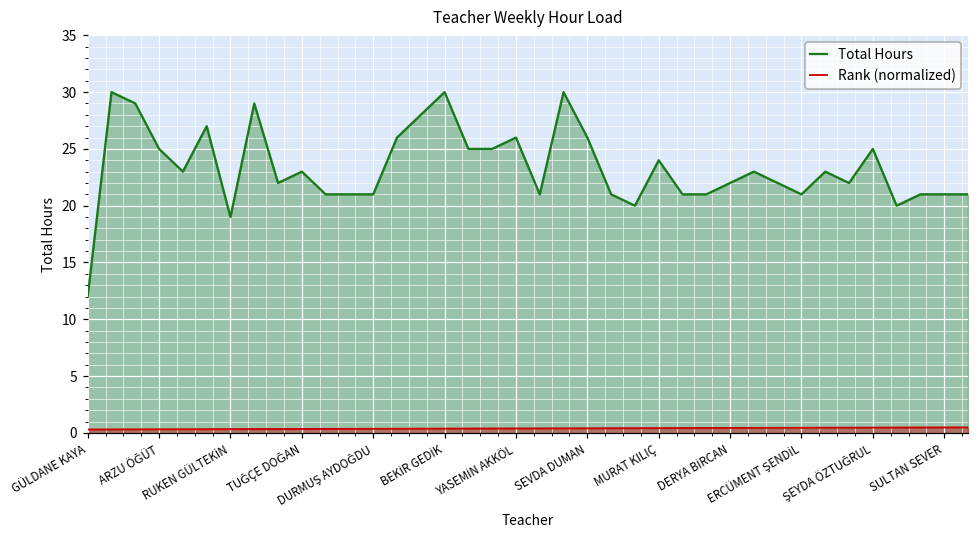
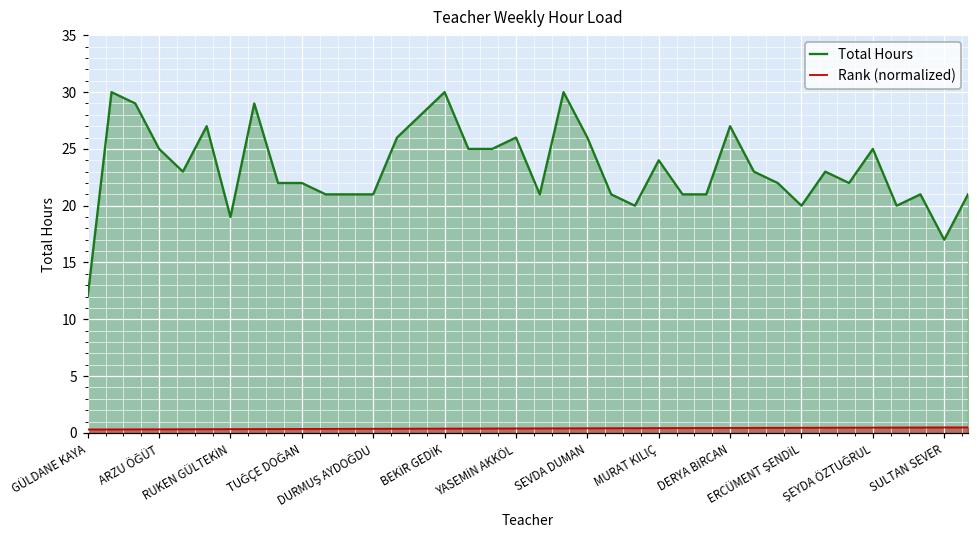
  {
    "Total Hours": {
      "GÜLDANE KAYA": 12,
      "ARZU ÖĞÜT": 25,
      "RUKEN GÜLTEKİN": 19,
-     "TUĞÇE DOĞAN": 23,
+     "TUĞÇE DOĞAN": 22,
      "DURMUŞ AYDOĞDU": 21,
      "BEKİR GEDİK": 30,
      "YASEMİN AKKÖL": 26,
      "SEVDA DUMAN": 26,
      "MURAT KILIÇ": 24,
-     "DERYA BİRCAN": 22,
-     "ERCÜMENT ŞENDİL": 21,
+     "DERYA BİRCAN": 27,
+     "ERCÜMENT ŞENDİL": 20,
      "ŞEYDA ÖZTUĞRUL": 25,
-     "SULTAN SEVER": 21
+     "SULTAN SEVER": 17
    },
    "Rank (normalized)": {
      "GÜLDANE KAYA": 0.3,
      "ARZU ÖĞÜT": 0.3,
      "RUKEN GÜLTEKİN": 0.3,
      "TUĞÇE DOĞAN": 0.3,
      "DURMUŞ AYDOĞDU": 0.4,
      "BEKİR GEDİK": 0.4,
      "YASEMİN AKKÖL": 0.4,
      "SEVDA DUMAN": 0.4,
      "MURAT KILIÇ": 0.4,
      "DERYA BİRCAN": 0.4,
      "ERCÜMENT ŞENDİL": 0.4,
      "ŞEYDA ÖZTUĞRUL": 0.5,
      "SULTAN SEVER": 0.5
    }
  }
